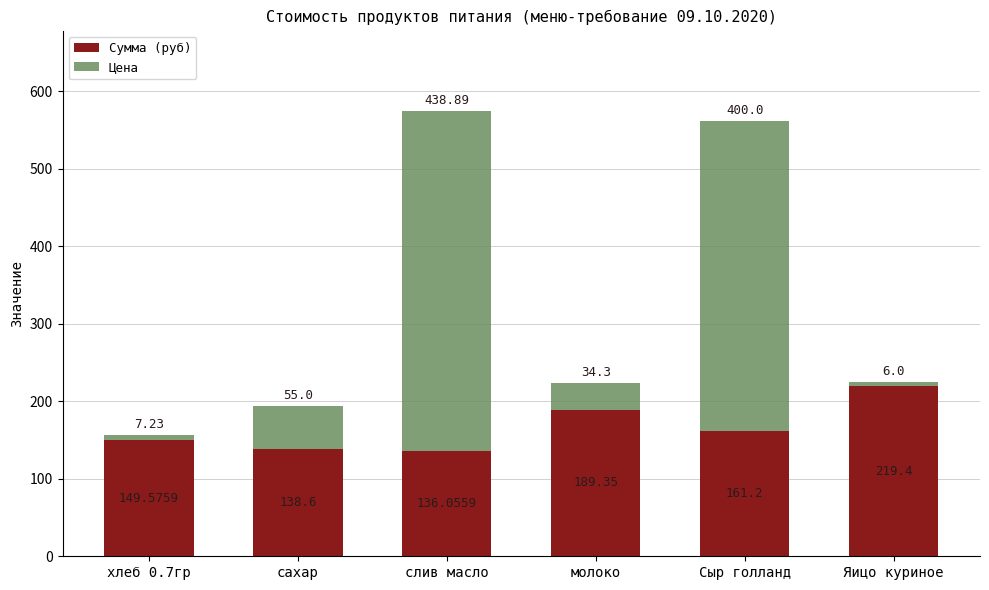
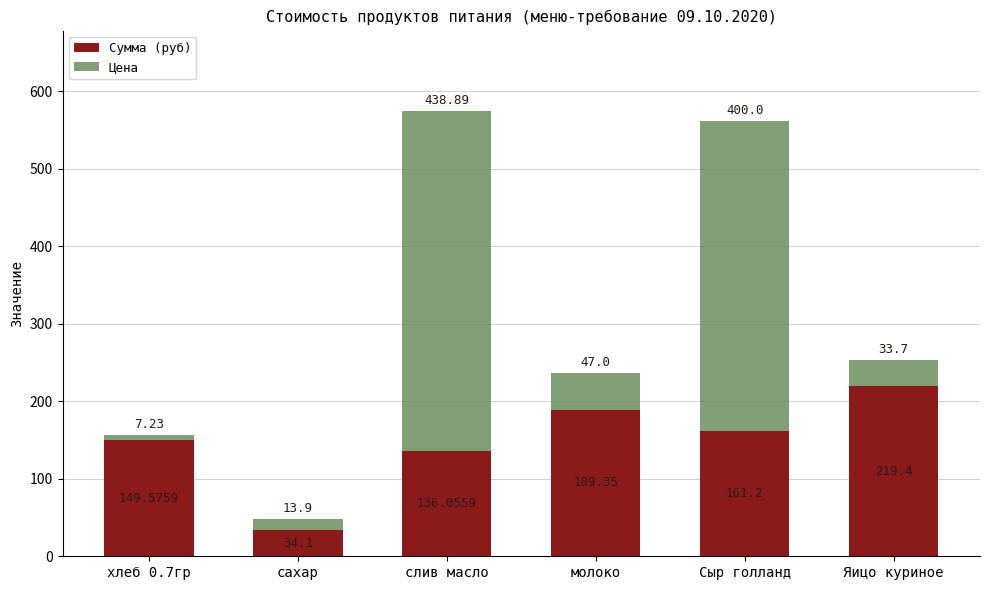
  {
    "Сумма (руб)": {
      "хлеб 0.7гр": 149.5759,
-     "сахар": 138.6,
+     "сахар": 34.1,
      "слив масло": 136.0559,
      "молоко": 189.35,
      "Сыр голланд": 161.2,
      "Яицо куриное": 219.4
    },
    "Цена": {
      "хлеб 0.7гр": 7.23,
-     "сахар": 55.0,
+     "сахар": 13.9,
      "слив масло": 438.89,
-     "молоко": 34.3,
+     "молоко": 47.0,
      "Сыр голланд": 400.0,
-     "Яицо куриное": 6.0
+     "Яицо куриное": 33.7
    }
  }
